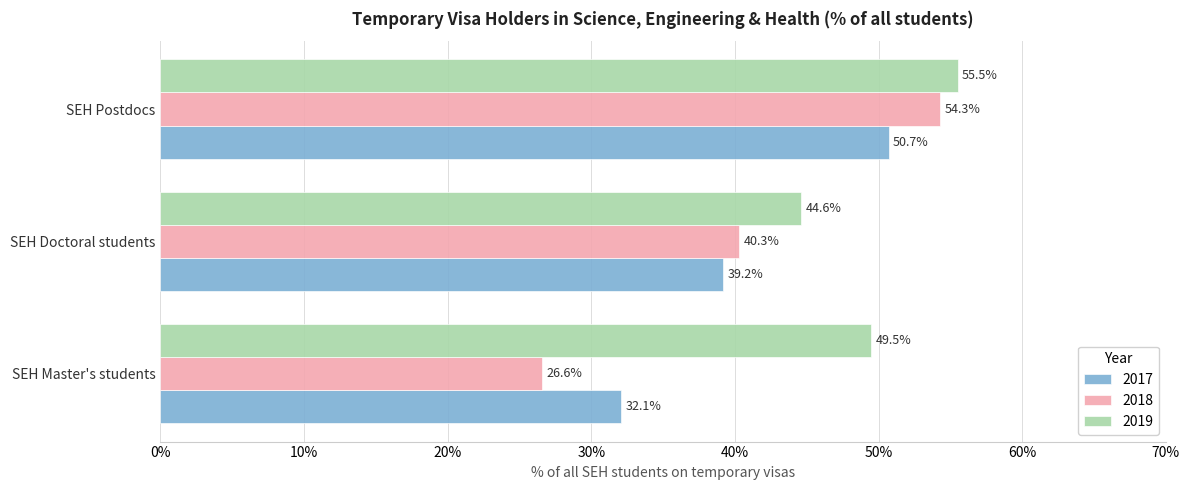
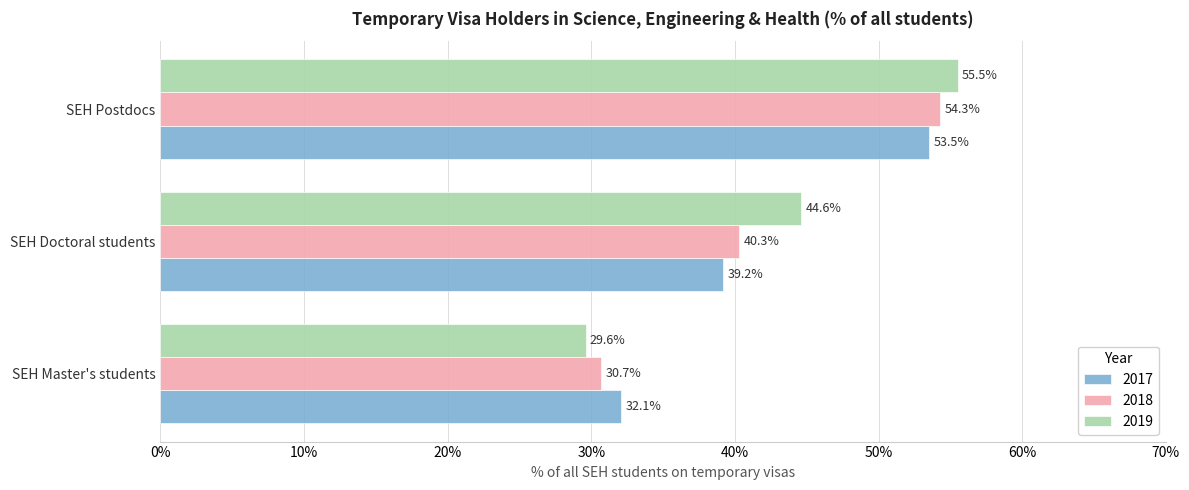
  {
    "2017": {
-     "SEH Postdocs": "50.7%",
+     "SEH Postdocs": "53.5%",
      "SEH Doctoral students": "39.2%",
      "SEH Master's students": "32.1%"
    },
    "2018": {
      "SEH Postdocs": "54.3%",
      "SEH Doctoral students": "40.3%",
-     "SEH Master's students": "26.6%"
+     "SEH Master's students": "30.7%"
    },
    "2019": {
      "SEH Postdocs": "55.5%",
      "SEH Doctoral students": "44.6%",
-     "SEH Master's students": "49.5%"
+     "SEH Master's students": "29.6%"
    }
  }
